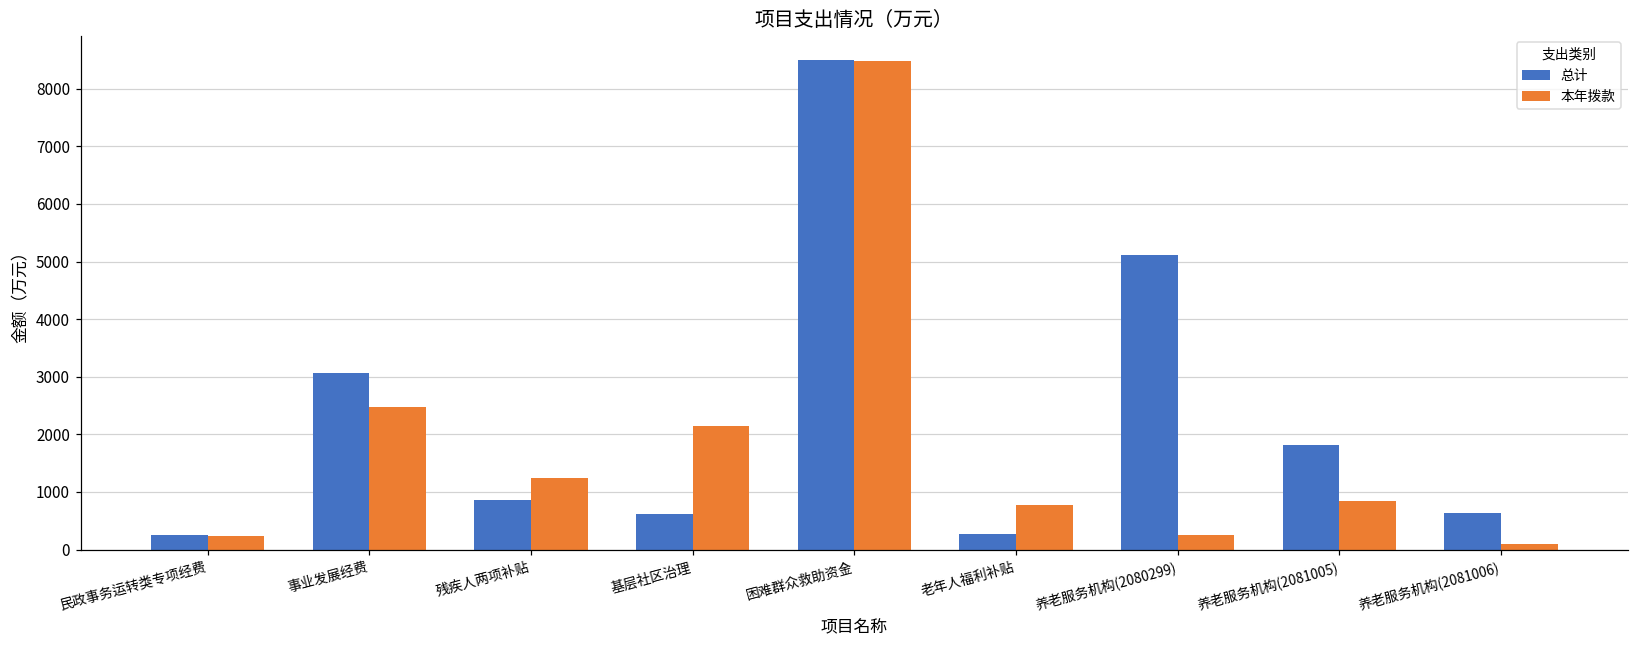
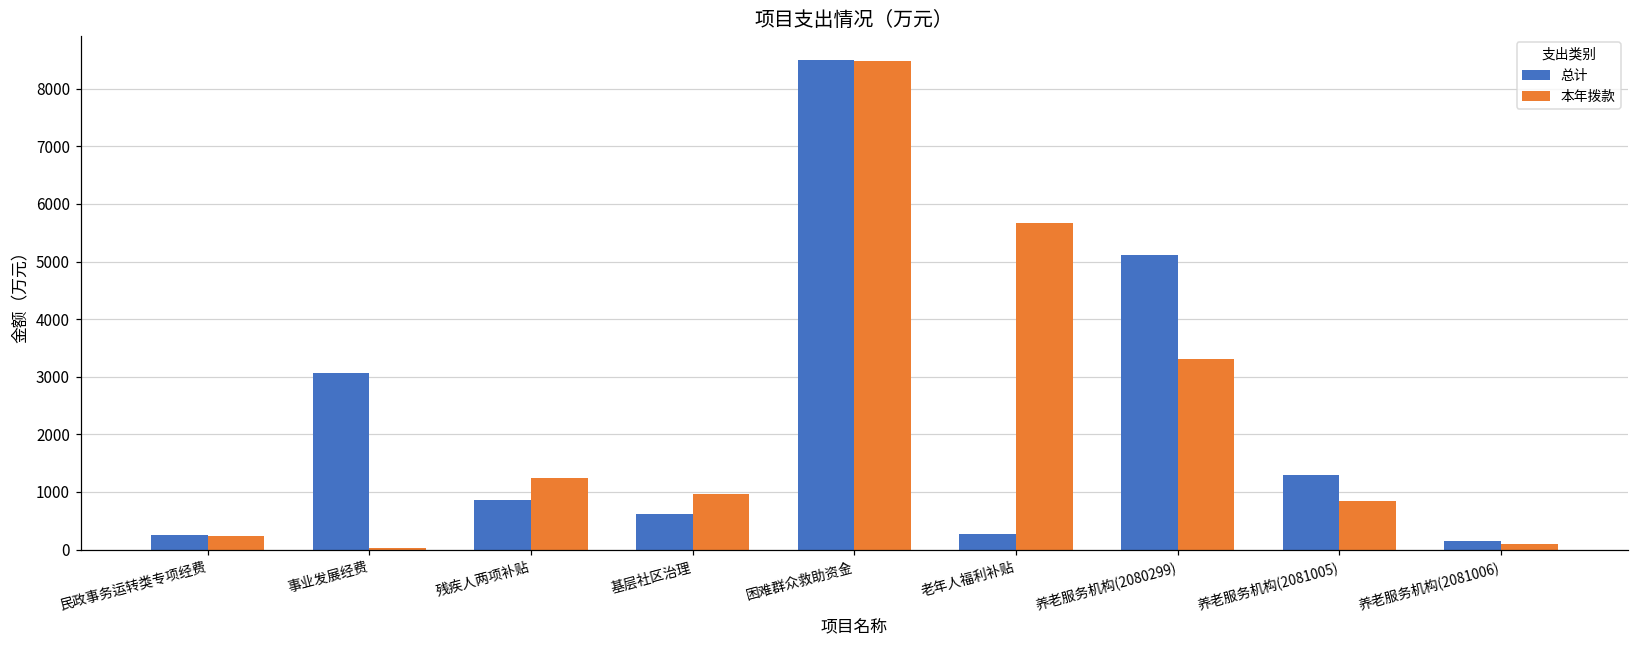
  {
    "总计": {
      "民政事务运转类专项经费": 200,
      "事业发展经费": 3100,
      "残疾人两项补贴": 900,
      "基层社区治理": 600,
      "困难群众救助资金": 8500,
      "老年人福利补贴": 300,
      "养老服务机构(2080299)": 5100,
-     "养老服务机构(2081005)": 1800,
-     "养老服务机构(2081006)": 600
+     "养老服务机构(2081005)": 1300,
+     "养老服务机构(2081006)": 100
    },
    "本年拨款": {
      "民政事务运转类专项经费": 200,
-     "事业发展经费": 2500,
+     "事业发展经费": 0,
      "残疾人两项补贴": 1200,
-     "基层社区治理": 2100,
+     "基层社区治理": 1000,
      "困难群众救助资金": 8500,
-     "老年人福利补贴": 800,
-     "养老服务机构(2080299)": 300,
+     "老年人福利补贴": 5700,
+     "养老服务机构(2080299)": 3300,
      "养老服务机构(2081005)": 800,
      "养老服务机构(2081006)": 100
    }
  }
